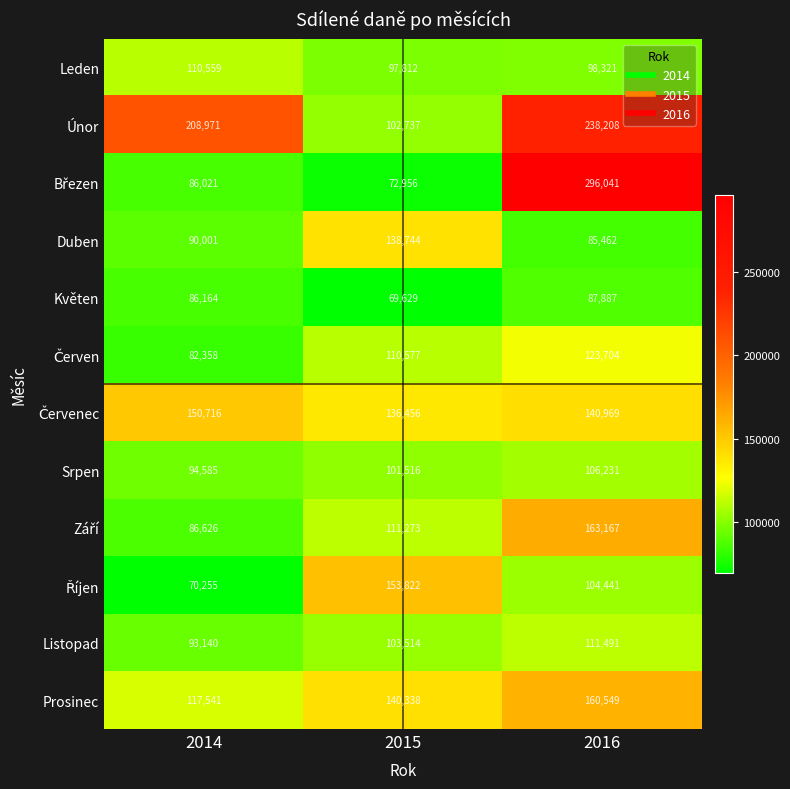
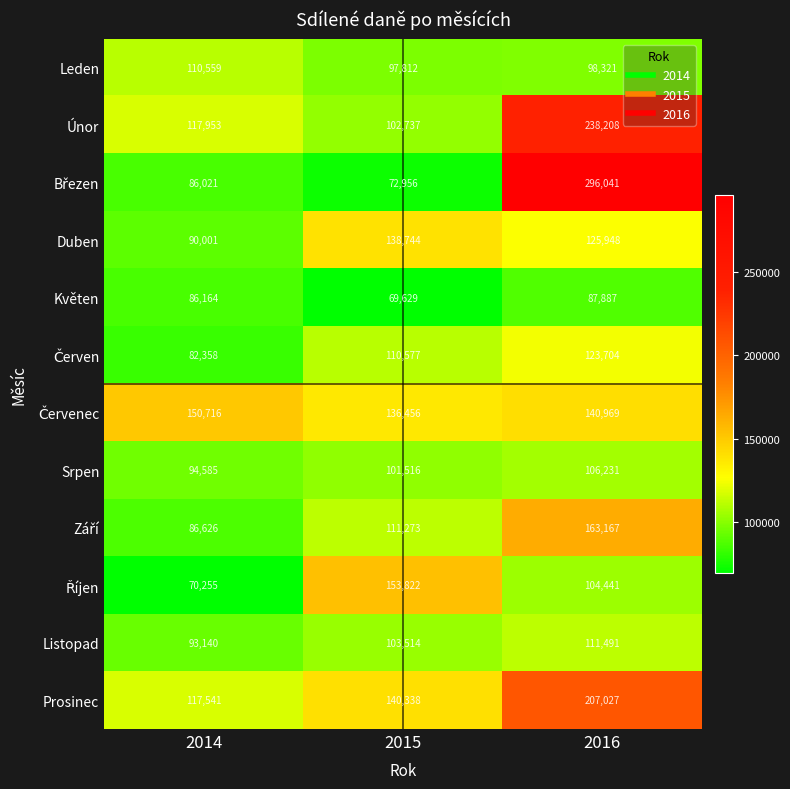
  {
    "Leden": {
      "2014": "110,559",
      "2015": "97,812",
      "2016": "98,321"
    },
    "Únor": {
-     "2014": "208,971",
+     "2014": "117,953",
      "2015": "102,737",
      "2016": "238,208"
    },
    "Březen": {
      "2014": "86,021",
      "2015": "72,956",
      "2016": "296,041"
    },
    "Duben": {
      "2014": "90,001",
      "2015": "138,744",
-     "2016": "85,462"
+     "2016": "125,948"
    },
    "Květen": {
      "2014": "86,164",
      "2015": "69,629",
      "2016": "87,887"
    },
    "Červen": {
      "2014": "82,358",
      "2015": "110,577",
      "2016": "123,704"
    },
    "Červenec": {
      "2014": "150,716",
      "2015": "136,456",
      "2016": "140,969"
    },
    "Srpen": {
      "2014": "94,585",
      "2015": "101,516",
      "2016": "106,231"
    },
    "Září": {
      "2014": "86,626",
      "2015": "111,273",
      "2016": "163,167"
    },
    "Říjen": {
      "2014": "70,255",
      "2015": "153,822",
      "2016": "104,441"
    },
    "Listopad": {
      "2014": "93,140",
      "2015": "103,514",
      "2016": "111,491"
    },
    "Prosinec": {
      "2014": "117,541",
      "2015": "140,338",
-     "2016": "160,549"
+     "2016": "207,027"
    }
  }
